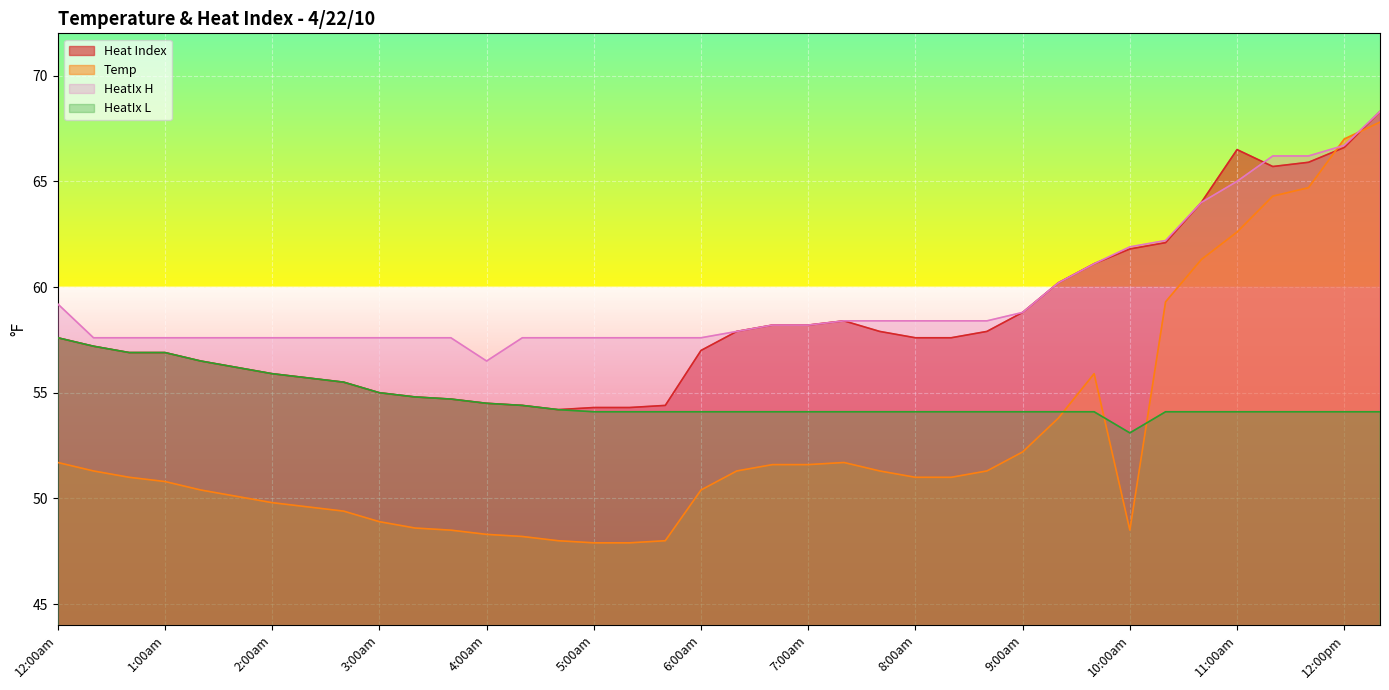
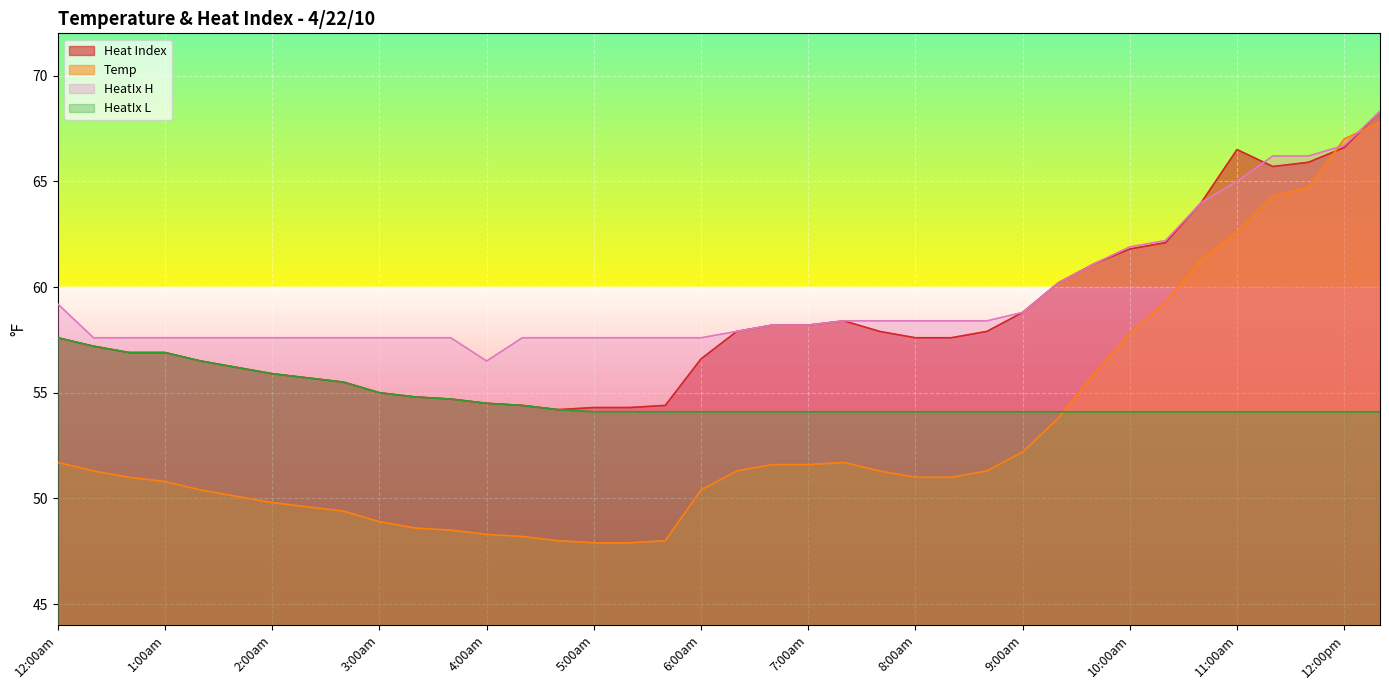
  {
    "Heat Index": {
      "5:00am": 54.3,
-     "6:00am": 57.0,
+     "6:00am": 56.6,
      "8:00am": 57.6,
      "11:00am": 66.5
    },
    "Temp": {
      "12:00am": 51.7,
      "1:00am": 50.8,
      "2:00am": 49.8,
      "3:00am": 48.9,
      "4:00am": 48.3,
      "5:00am": 47.9,
      "6:00am": 50.4,
      "7:00am": 51.6,
      "8:00am": 51.0,
      "9:00am": 52.2,
-     "10:00am": 48.5,
+     "10:00am": 57.8,
      "11:00am": 62.6,
      "12:00pm": 67.0
    },
    "HeatIx H": {
      "12:00am": 59.2,
      "1:00am": 57.6,
      "2:00am": 57.6,
      "3:00am": 57.6,
      "4:00am": 56.5,
      "5:00am": 57.6,
      "6:00am": 57.6,
      "8:00am": 58.4,
      "11:00am": 65.0
    },
    "HeatIx L": {
      "5:00am": 54.1,
      "6:00am": 54.1,
      "7:00am": 54.1,
      "8:00am": 54.1,
      "9:00am": 54.1,
-     "10:00am": 53.1,
+     "10:00am": 54.1,
      "11:00am": 54.1,
      "12:00pm": 54.1
    }
  }
